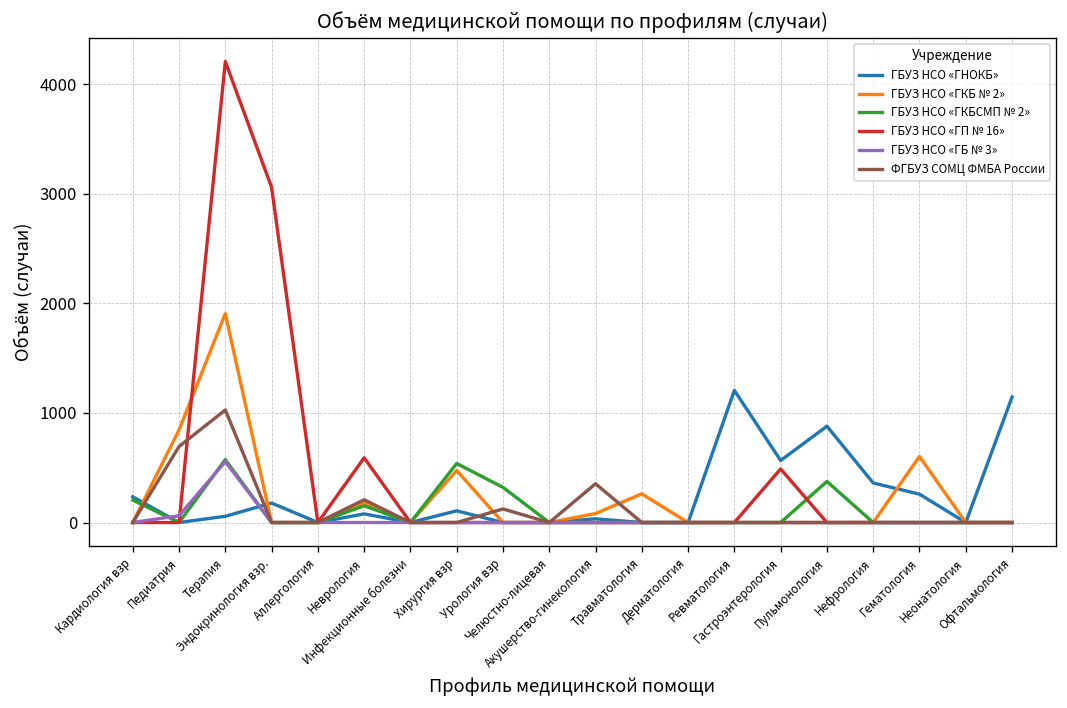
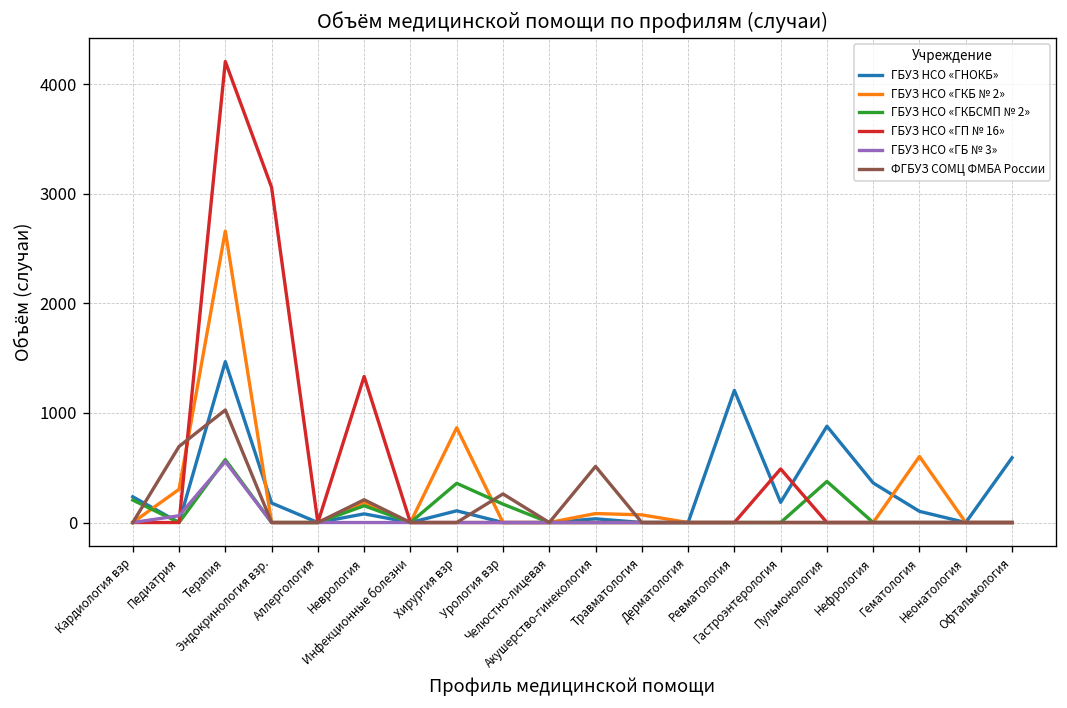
  {
    "ГБУЗ НСО «ГНОКБ»": {
      "Кардиология взр": 200,
-     "Терапия": 100,
+     "Терапия": 1500,
      "Эндокринология взр.": 200,
      "Неврология": 100,
      "Хирургия взр": 100,
      "Акушерство-гинекология": 0,
      "Ревматология": 1200,
-     "Гастроэнтерология": 600,
+     "Гастроэнтерология": 200,
      "Пульмонология": 900,
      "Нефрология": 400,
-     "Гематология": 300,
-     "Офтальмология": 1100
+     "Гематология": 100,
+     "Офтальмология": 600
    },
    "ГБУЗ НСО «ГКБ № 2»": {
-     "Педиатрия": 800,
-     "Терапия": 1900,
-     "Хирургия взр": 500,
+     "Педиатрия": 300,
+     "Терапия": 2700,
+     "Хирургия взр": 900,
      "Акушерство-гинекология": 100,
-     "Травматология": 300,
+     "Травматология": 100,
      "Гематология": 600
    },
    "ГБУЗ НСО «ГКБСМП № 2»": {
      "Кардиология взр": 200,
      "Неврология": 200,
-     "Хирургия взр": 500,
-     "Урология взр": 300,
+     "Хирургия взр": 400,
+     "Урология взр": 200,
      "Пульмонология": 400
    },
    "ГБУЗ НСО «ГП № 16»": {
      "Терапия": 4200,
      "Эндокринология взр.": 3100,
-     "Неврология": 600,
+     "Неврология": 1300,
      "Гастроэнтерология": 500
    },
    "ГБУЗ НСО «ГБ № 3»": {
      "Педиатрия": 100,
      "Неврология": 0
    },
    "ФГБУЗ СОМЦ ФМБА России": {
      "Педиатрия": 700,
      "Терапия": 1000,
-     "Урология взр": 100,
-     "Акушерство-гинекология": 400
+     "Урология взр": 300,
+     "Акушерство-гинекология": 500
    }
  }
